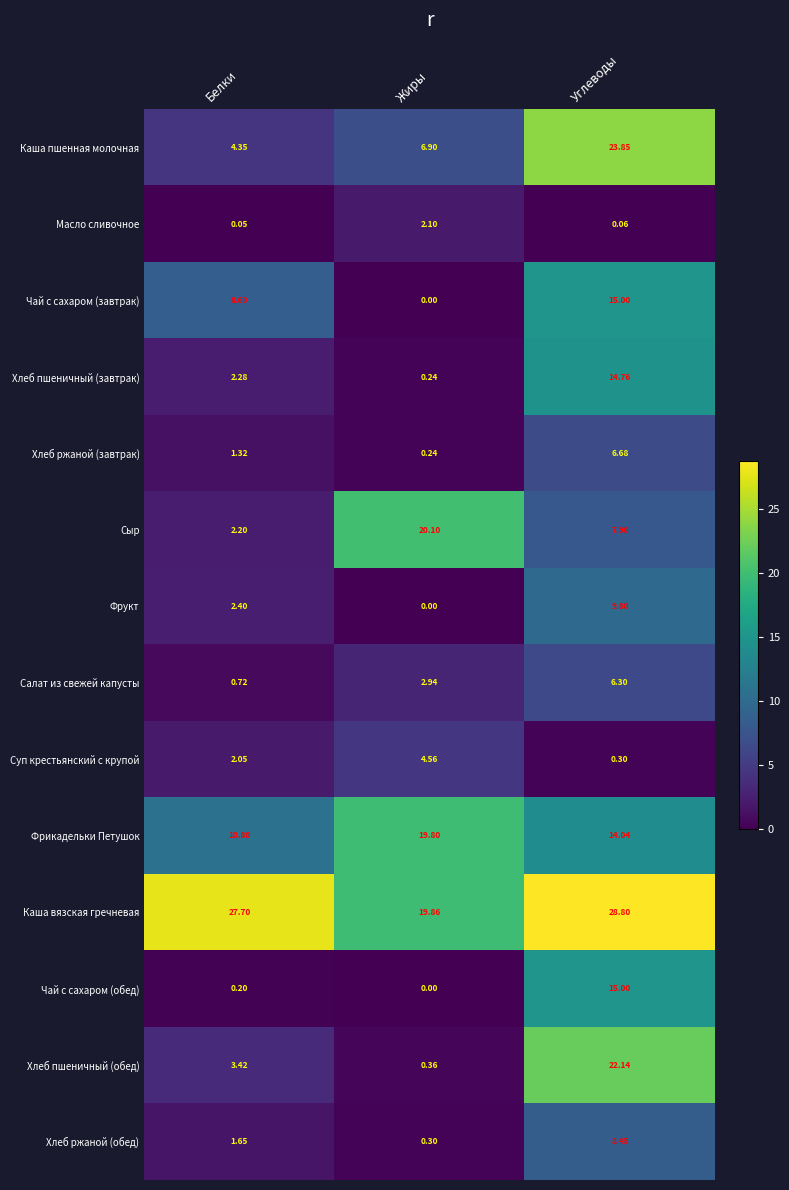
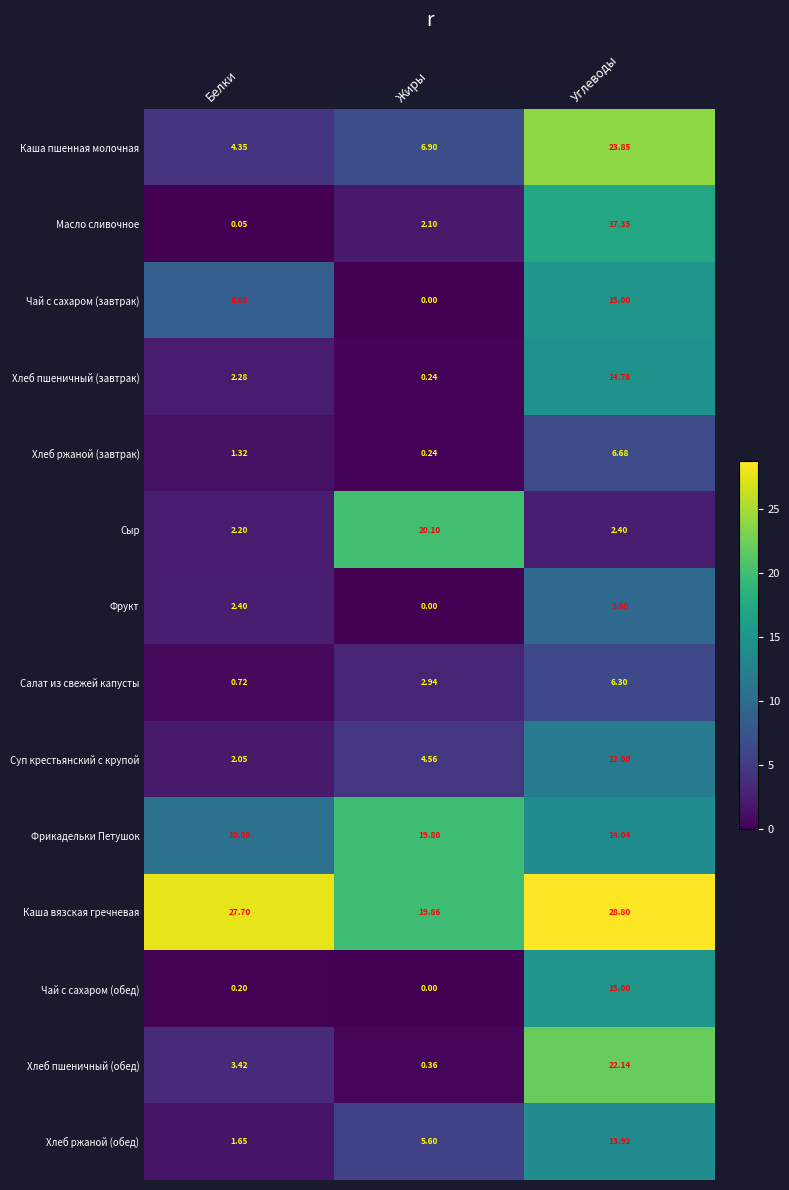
  {
    "Каша пшенная молочная": {
      "Белки": 4.35,
      "Жиры": 6.90,
      "Углеводы": 23.85
    },
    "Масло сливочное": {
      "Белки": 0.05,
      "Жиры": 2.10,
-     "Углеводы": 0.06
+     "Углеводы": 17.35
    },
    "Чай с сахаром (завтрак)": {
      "Белки": 8.60,
      "Жиры": 0.00,
      "Углеводы": 15.00
    },
    "Хлеб пшеничный (завтрак)": {
      "Белки": 2.28,
      "Жиры": 0.24,
      "Углеводы": 14.76
    },
    "Хлеб ржаной (завтрак)": {
      "Белки": 1.32,
      "Жиры": 0.24,
      "Углеводы": 6.68
    },
    "Сыр": {
      "Белки": 2.20,
      "Жиры": 20.10,
-     "Углеводы": 7.90
+     "Углеводы": 2.40
    },
    "Фрукт": {
      "Белки": 2.40,
      "Жиры": 0.00,
      "Углеводы": 9.80
    },
    "Салат из свежей капусты": {
      "Белки": 0.72,
      "Жиры": 2.94,
      "Углеводы": 6.30
    },
    "Суп крестьянский с крупой": {
      "Белки": 2.05,
      "Жиры": 4.56,
-     "Углеводы": 0.30
+     "Углеводы": 12.00
    },
    "Фрикадельки Петушок": {
      "Белки": 10.80,
      "Жиры": 19.80,
      "Углеводы": 14.04
    },
    "Каша вязская гречневая": {
      "Белки": 27.70,
      "Жиры": 19.86,
      "Углеводы": 28.80
    },
    "Чай с сахаром (обед)": {
      "Белки": 0.20,
      "Жиры": 0.00,
      "Углеводы": 15.00
    },
    "Хлеб пшеничный (обед)": {
      "Белки": 3.42,
      "Жиры": 0.36,
      "Углеводы": 22.14
    },
    "Хлеб ржаной (обед)": {
      "Белки": 1.65,
-     "Жиры": 0.30,
-     "Углеводы": 8.45
+     "Жиры": 5.60,
+     "Углеводы": 13.92
    }
  }
